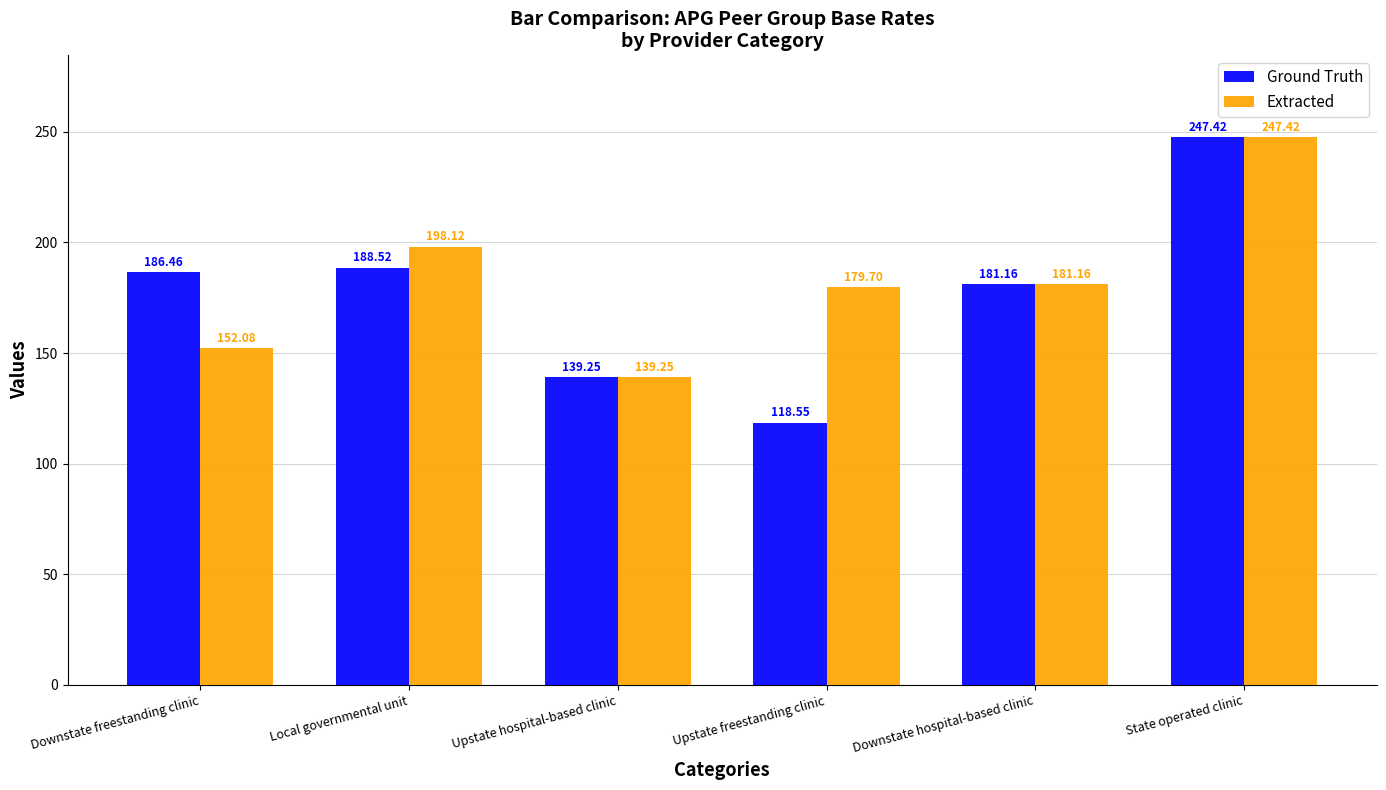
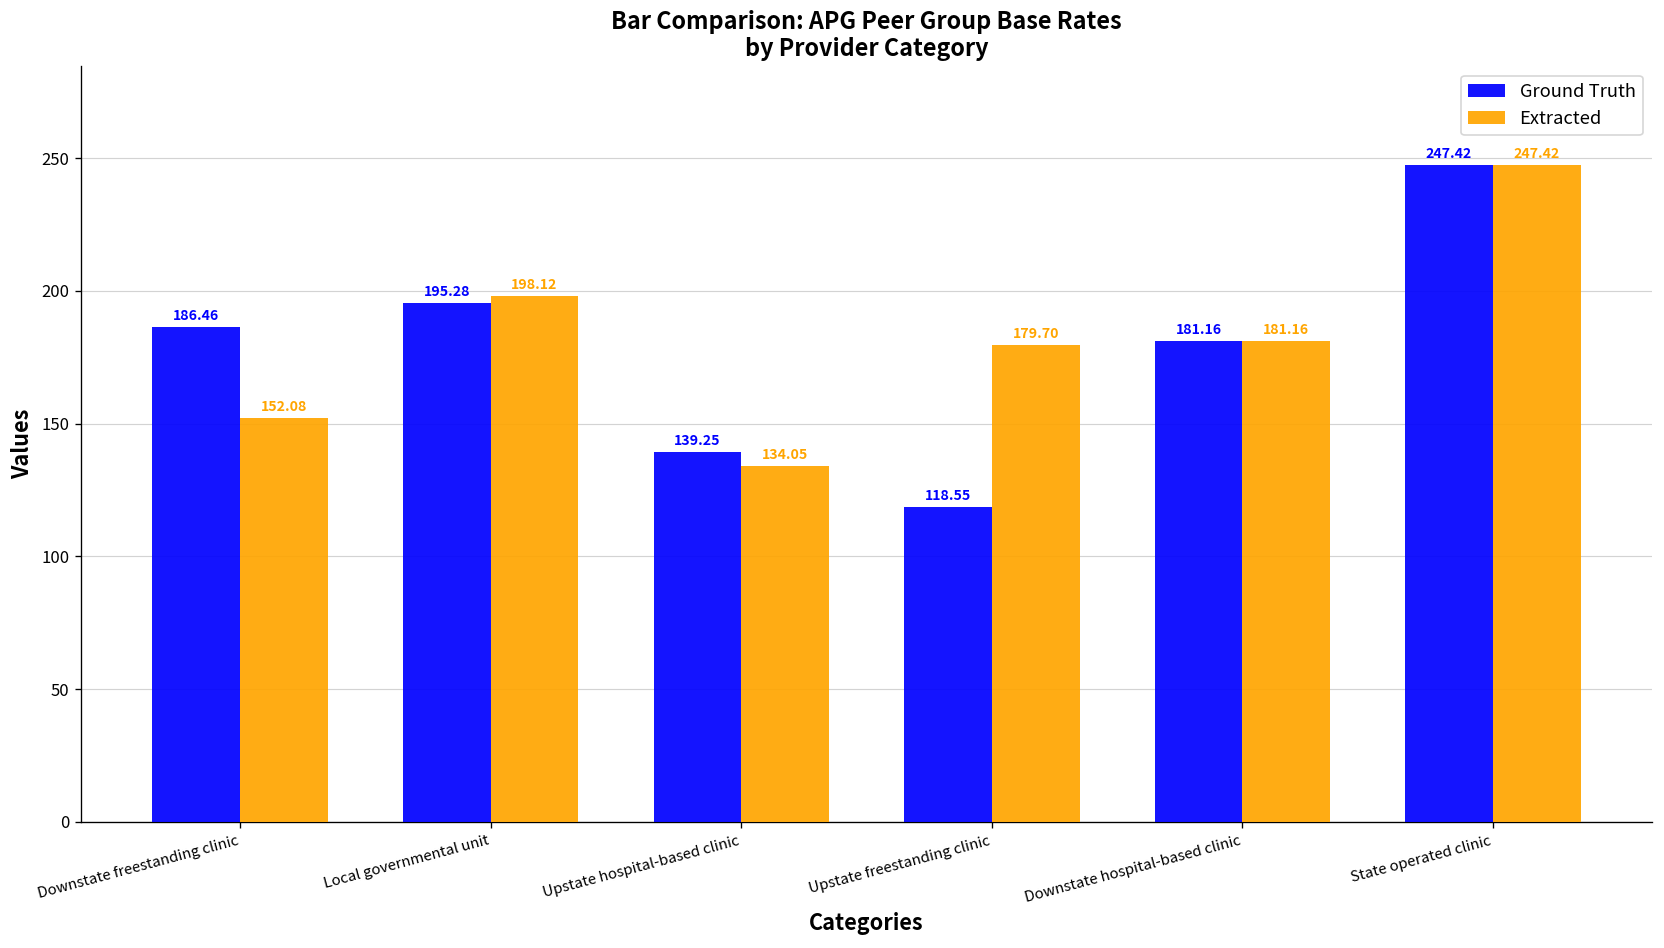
  {
    "Ground Truth": {
      "Downstate freestanding clinic": 186.46,
-     "Local governmental unit": 188.52,
+     "Local governmental unit": 195.28,
      "Upstate hospital-based clinic": 139.25,
      "Upstate freestanding clinic": 118.55,
      "Downstate hospital-based clinic": 181.16,
      "State operated clinic": 247.42
    },
    "Extracted": {
      "Downstate freestanding clinic": 152.08,
      "Local governmental unit": 198.12,
-     "Upstate hospital-based clinic": 139.25,
+     "Upstate hospital-based clinic": 134.05,
      "Upstate freestanding clinic": 179.70,
      "Downstate hospital-based clinic": 181.16,
      "State operated clinic": 247.42
    }
  }
